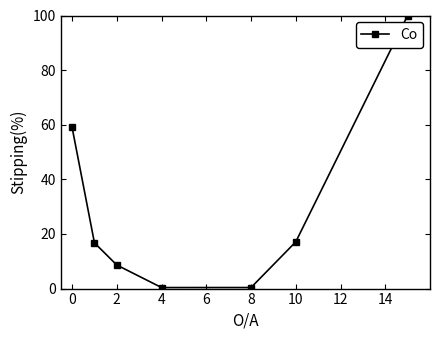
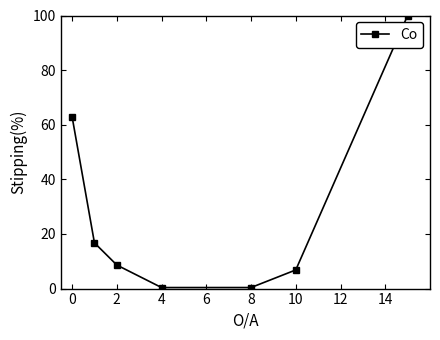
  {
-   "0": 59,
+   "0": 63,
    "2": 9,
    "4": 0,
    "8": 0,
-   "10": 17
+   "10": 7
  }
